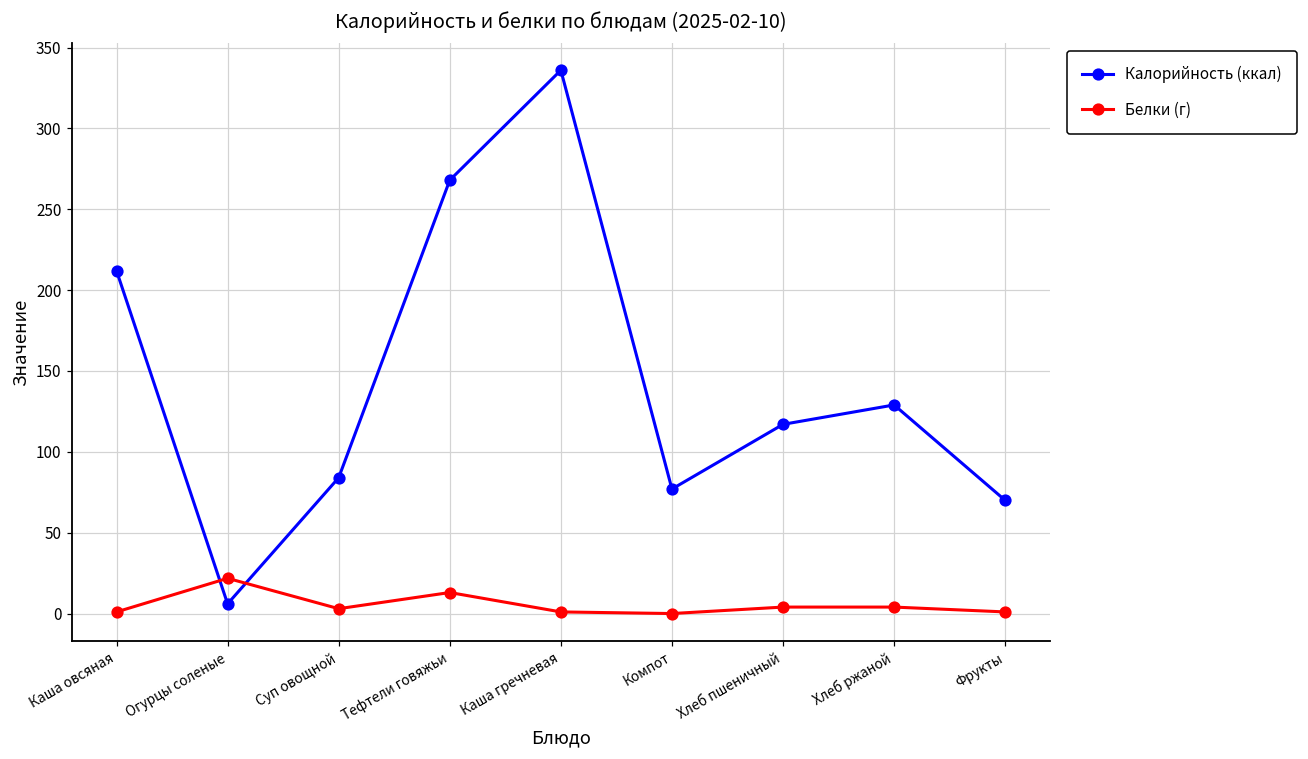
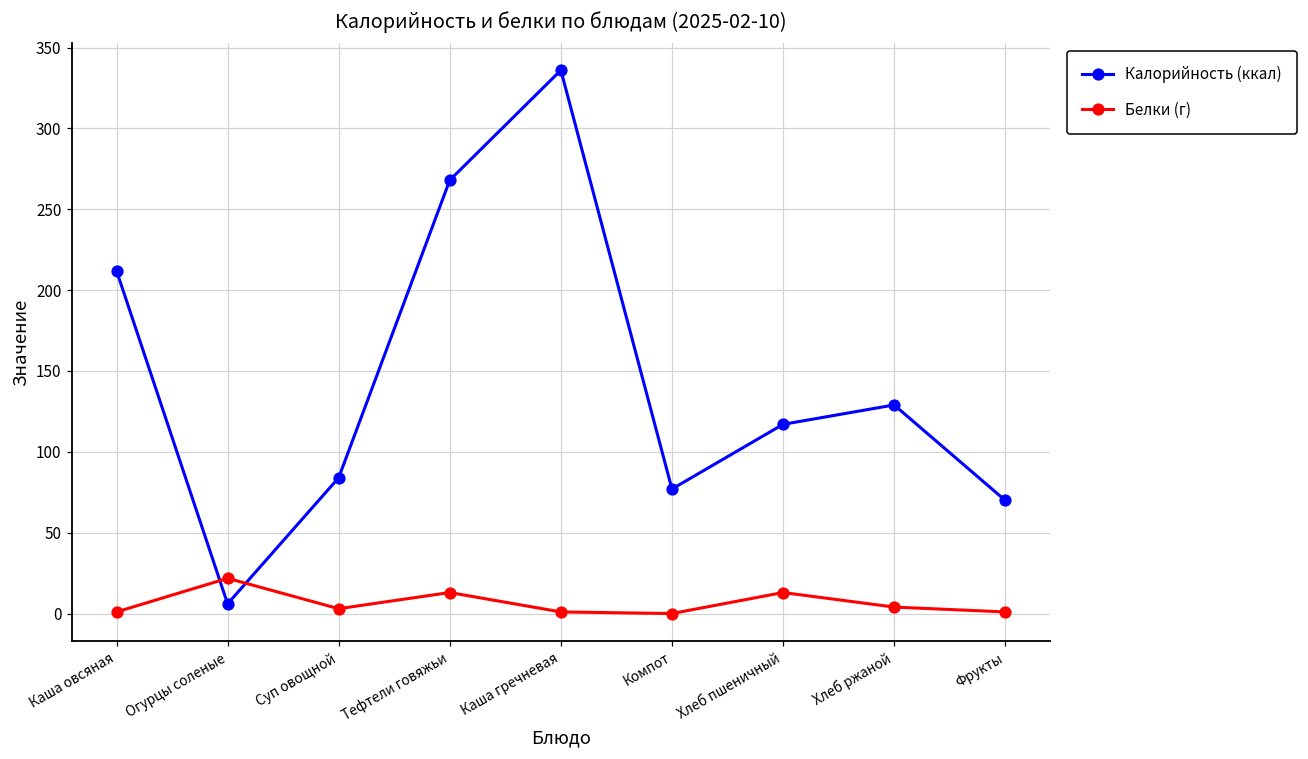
  {
    "Калорийность (ккал)": {
      "Каша овсяная": 212,
      "Огурцы соленые": 6,
      "Суп овощной": 84,
      "Тефтели говяжьи": 268,
      "Каша гречневая": 336,
      "Компот": 77,
      "Хлеб пшеничный": 117,
      "Хлеб ржаной": 129,
      "Фрукты": 70
    },
    "Белки (г)": {
      "Каша овсяная": 1,
      "Огурцы соленые": 22,
      "Суп овощной": 3,
      "Тефтели говяжьи": 13,
      "Каша гречневая": 1,
      "Компот": 0,
-     "Хлеб пшеничный": 4,
+     "Хлеб пшеничный": 13,
      "Хлеб ржаной": 4,
      "Фрукты": 1
    }
  }
